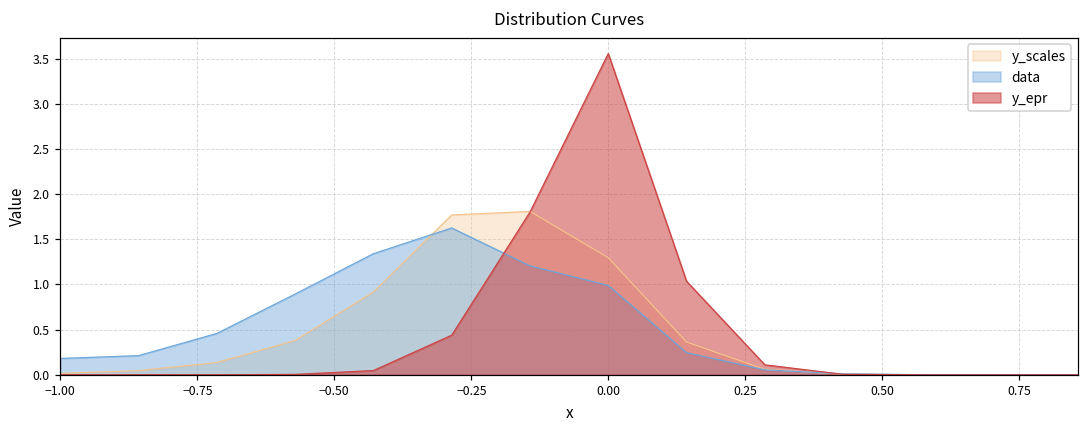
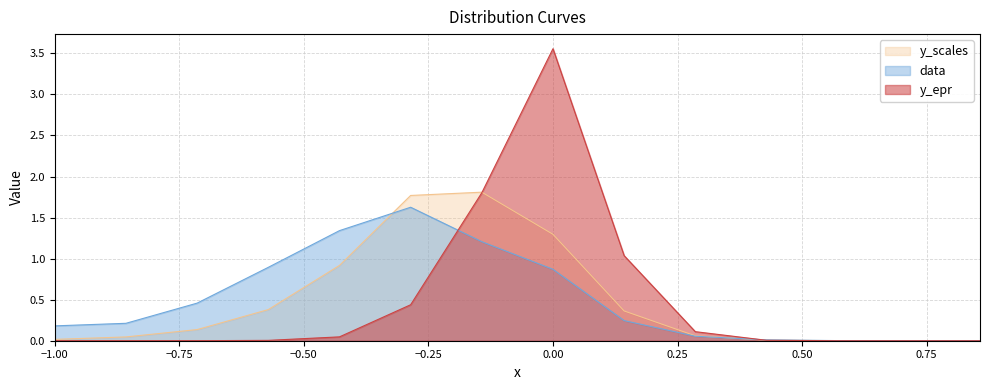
  {
    "y_scales": {
      "0.00": 1.3
    },
    "data": {
      "−1.00": 0.2,
-     "0.00": 1.0
+     "0.00": 0.9
    },
    "y_epr": {
      "0.00": 3.6
    }
  }
